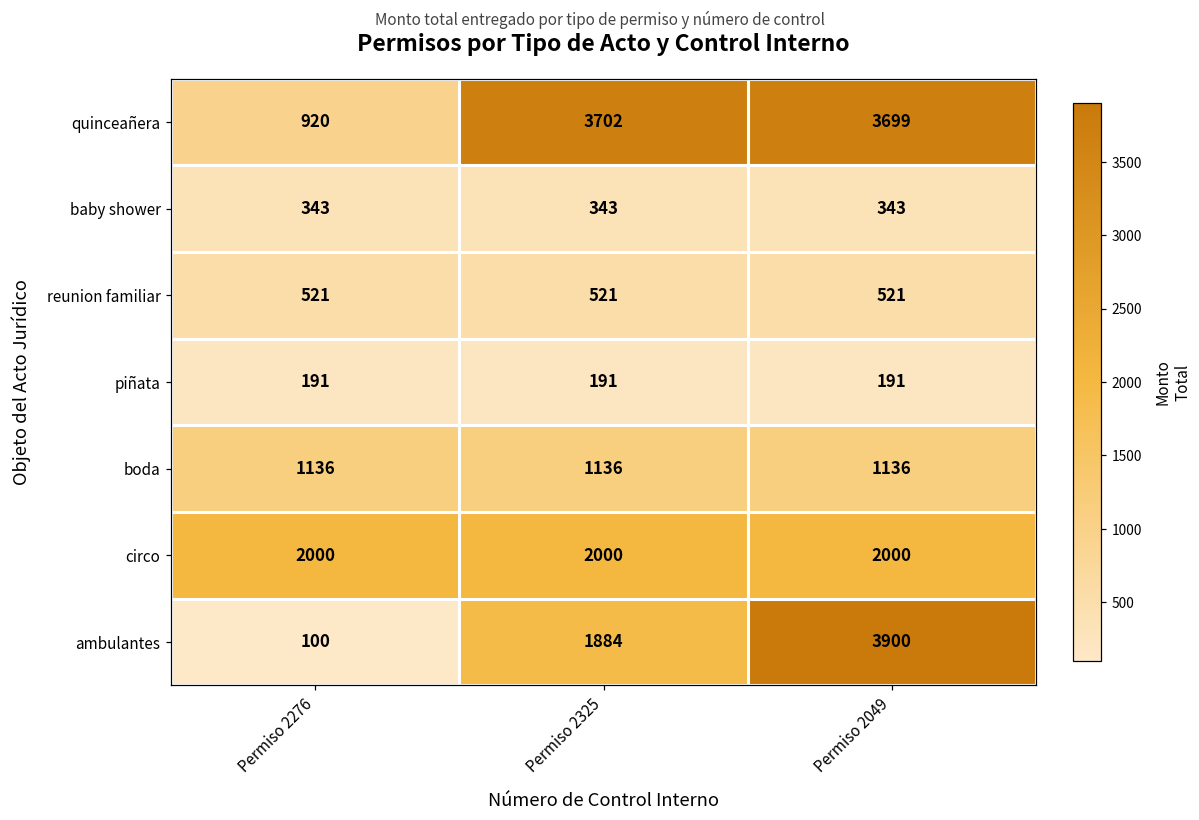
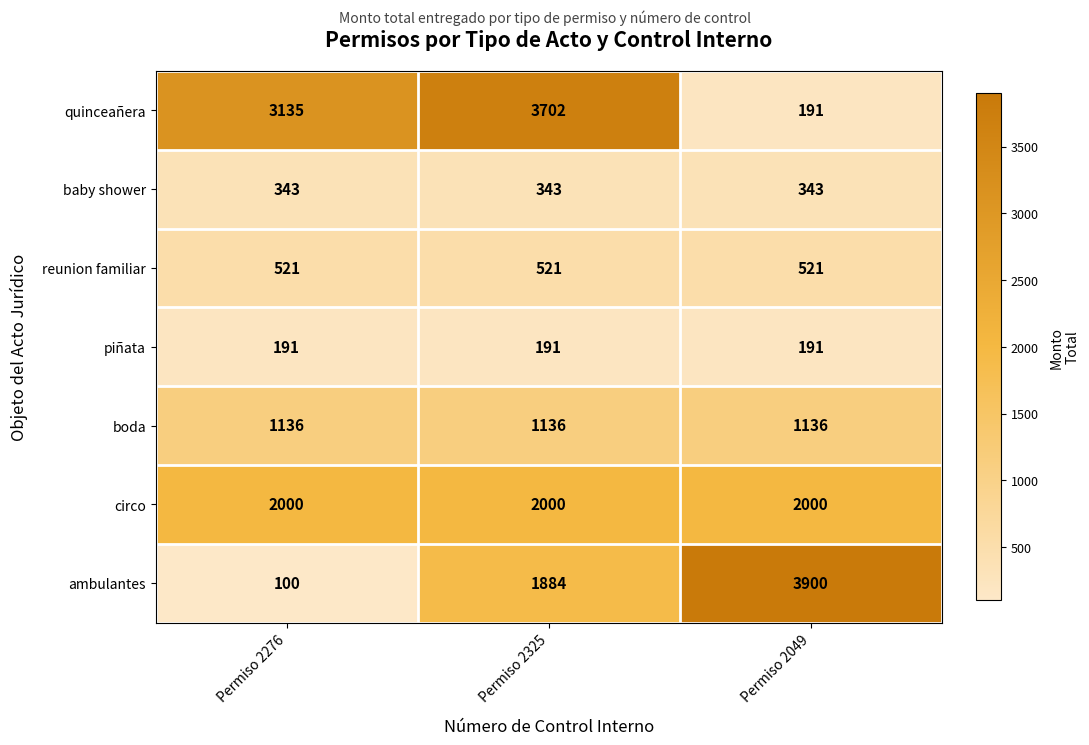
  {
    "quinceañera": {
-     "Permiso 2276": 920,
+     "Permiso 2276": 3135,
      "Permiso 2325": 3702,
-     "Permiso 2049": 3699
+     "Permiso 2049": 191
    },
    "baby shower": {
      "Permiso 2276": 343,
      "Permiso 2325": 343,
      "Permiso 2049": 343
    },
    "reunion familiar": {
      "Permiso 2276": 521,
      "Permiso 2325": 521,
      "Permiso 2049": 521
    },
    "piñata": {
      "Permiso 2276": 191,
      "Permiso 2325": 191,
      "Permiso 2049": 191
    },
    "boda": {
      "Permiso 2276": 1136,
      "Permiso 2325": 1136,
      "Permiso 2049": 1136
    },
    "circo": {
      "Permiso 2276": 2000,
      "Permiso 2325": 2000,
      "Permiso 2049": 2000
    },
    "ambulantes": {
      "Permiso 2276": 100,
      "Permiso 2325": 1884,
      "Permiso 2049": 3900
    }
  }
